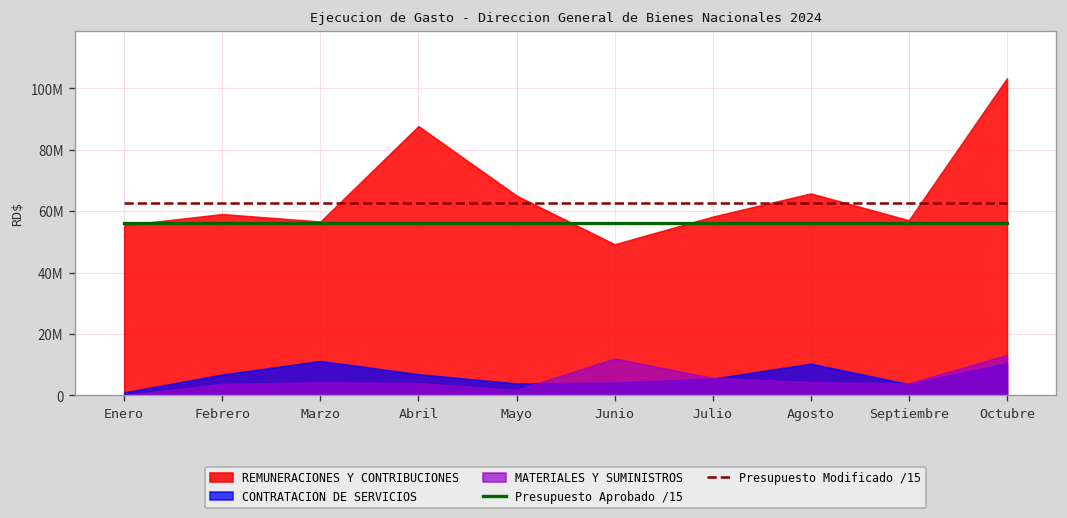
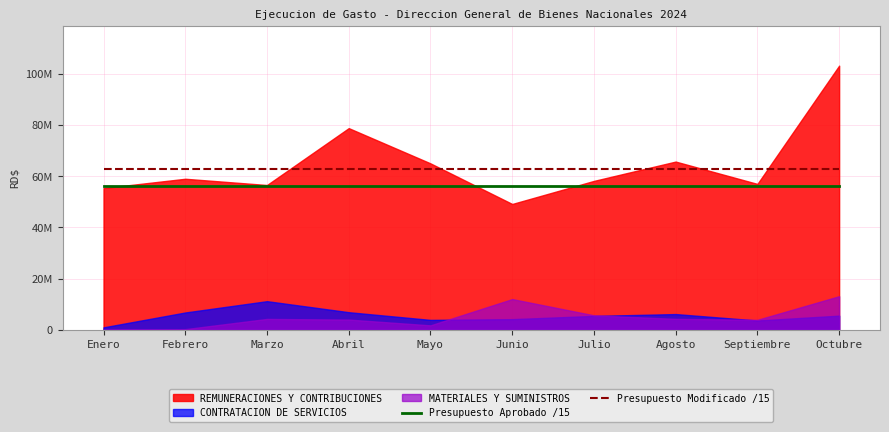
  {
    "Presupuesto Aprobado /15": {
      "Febrero": 56000000,
      "Abril": 56000000,
      "Mayo": 56000000,
      "Junio": 56000000,
      "Julio": 56000000,
      "Agosto": 56000000,
      "Octubre": 56000000
    },
    "REMUNERACIONES Y CONTRIBUCIONES": {
      "Febrero": 59000000,
-     "Abril": 88000000,
+     "Abril": 79000000,
      "Mayo": 65000000,
      "Junio": 49000000,
      "Julio": 58000000,
      "Agosto": 66000000,
      "Octubre": 103000000
    },
    "Presupuesto Modificado /15": {
      "Enero": 63000000,
      "Febrero": 63000000,
      "Marzo": 63000000,
      "Abril": 63000000,
      "Mayo": 63000000,
      "Junio": 63000000,
      "Julio": 63000000,
      "Agosto": 63000000,
      "Septiembre": 63000000,
      "Octubre": 63000000
    },
    "CONTRATACION DE SERVICIOS": {
      "Febrero": 7000000,
      "Marzo": 11000000,
      "Abril": 7000000,
      "Mayo": 4000000,
      "Junio": 4000000,
-     "Agosto": 10000000,
-     "Octubre": 10000000
+     "Agosto": 6000000,
+     "Octubre": 6000000
    },
    "MATERIALES Y SUMINISTROS": {
-     "Febrero": 4000000,
+     "Febrero": 0,
      "Marzo": 4000000,
      "Abril": 4000000,
      "Mayo": 2000000,
      "Junio": 12000000,
      "Agosto": 4000000,
      "Octubre": 13000000
    }
  }
